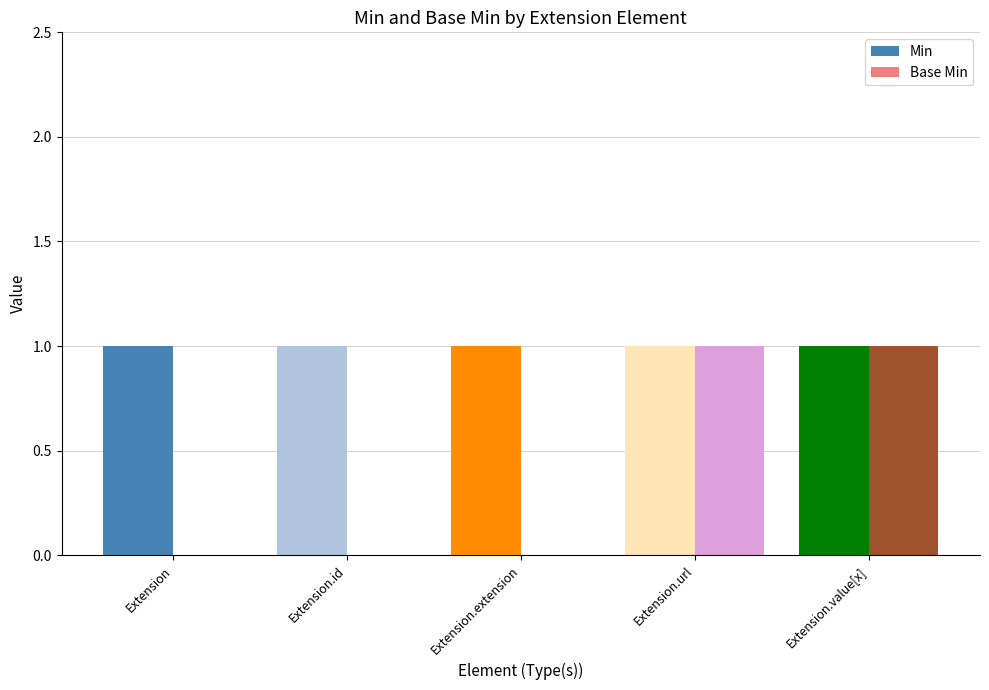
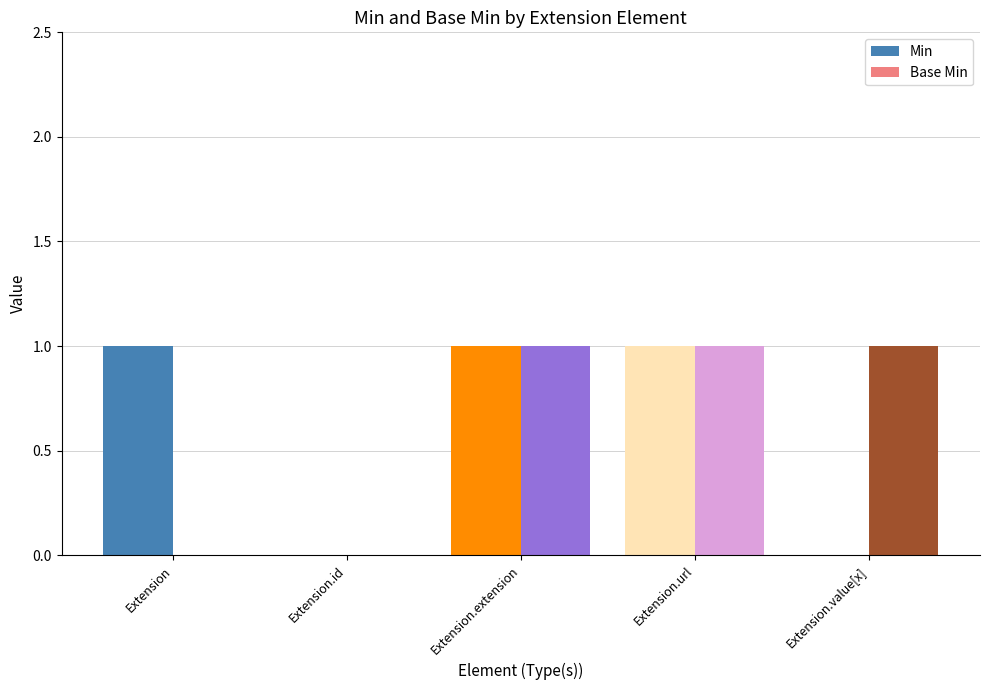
  {
    "Min": {
      "Extension": 1,
-     "Extension.id": 1,
+     "Extension.id": 0,
      "Extension.extension": 1,
      "Extension.url": 1,
-     "Extension.value[x]": 1
+     "Extension.value[x]": 0
    },
    "Base Min": {
      "Extension": 0,
      "Extension.id": 0,
-     "Extension.extension": 0,
+     "Extension.extension": 1,
      "Extension.url": 1,
      "Extension.value[x]": 1
    }
  }
